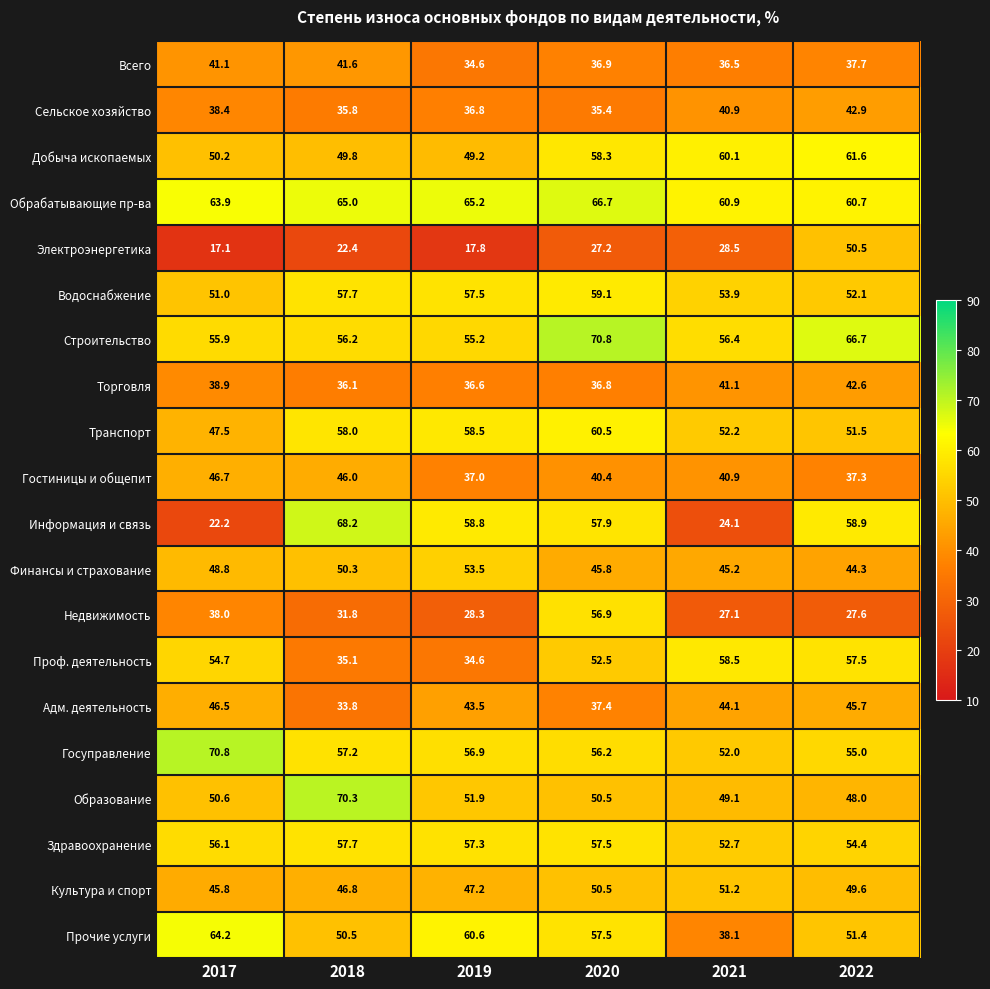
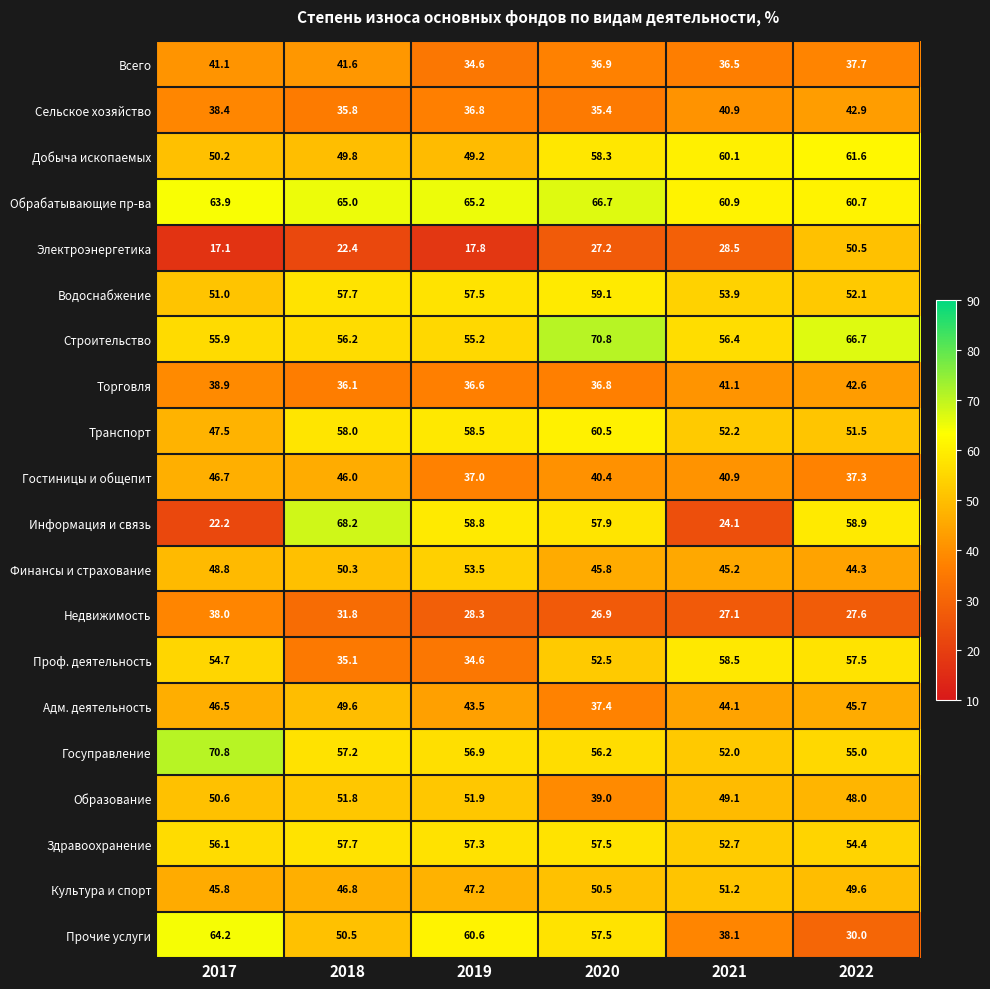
  {
    "Всего": {
      "2017": 41.1,
      "2018": 41.6,
      "2019": 34.6,
      "2020": 36.9,
      "2021": 36.5,
      "2022": 37.7
    },
    "Сельское хозяйство": {
      "2017": 38.4,
      "2018": 35.8,
      "2019": 36.8,
      "2020": 35.4,
      "2021": 40.9,
      "2022": 42.9
    },
    "Добыча ископаемых": {
      "2017": 50.2,
      "2018": 49.8,
      "2019": 49.2,
      "2020": 58.3,
      "2021": 60.1,
      "2022": 61.6
    },
    "Обрабатывающие пр-ва": {
      "2017": 63.9,
      "2018": 65.0,
      "2019": 65.2,
      "2020": 66.7,
      "2021": 60.9,
      "2022": 60.7
    },
    "Электроэнергетика": {
      "2017": 17.1,
      "2018": 22.4,
      "2019": 17.8,
      "2020": 27.2,
      "2021": 28.5,
      "2022": 50.5
    },
    "Водоснабжение": {
      "2017": 51.0,
      "2018": 57.7,
      "2019": 57.5,
      "2020": 59.1,
      "2021": 53.9,
      "2022": 52.1
    },
    "Строительство": {
      "2017": 55.9,
      "2018": 56.2,
      "2019": 55.2,
      "2020": 70.8,
      "2021": 56.4,
      "2022": 66.7
    },
    "Торговля": {
      "2017": 38.9,
      "2018": 36.1,
      "2019": 36.6,
      "2020": 36.8,
      "2021": 41.1,
      "2022": 42.6
    },
    "Транспорт": {
      "2017": 47.5,
      "2018": 58.0,
      "2019": 58.5,
      "2020": 60.5,
      "2021": 52.2,
      "2022": 51.5
    },
    "Гостиницы и общепит": {
      "2017": 46.7,
      "2018": 46.0,
      "2019": 37.0,
      "2020": 40.4,
      "2021": 40.9,
      "2022": 37.3
    },
    "Информация и связь": {
      "2017": 22.2,
      "2018": 68.2,
      "2019": 58.8,
      "2020": 57.9,
      "2021": 24.1,
      "2022": 58.9
    },
    "Финансы и страхование": {
      "2017": 48.8,
      "2018": 50.3,
      "2019": 53.5,
      "2020": 45.8,
      "2021": 45.2,
      "2022": 44.3
    },
    "Недвижимость": {
      "2017": 38.0,
      "2018": 31.8,
      "2019": 28.3,
-     "2020": 56.9,
+     "2020": 26.9,
      "2021": 27.1,
      "2022": 27.6
    },
    "Проф. деятельность": {
      "2017": 54.7,
      "2018": 35.1,
      "2019": 34.6,
      "2020": 52.5,
      "2021": 58.5,
      "2022": 57.5
    },
    "Адм. деятельность": {
      "2017": 46.5,
-     "2018": 33.8,
+     "2018": 49.6,
      "2019": 43.5,
      "2020": 37.4,
      "2021": 44.1,
      "2022": 45.7
    },
    "Госуправление": {
      "2017": 70.8,
      "2018": 57.2,
      "2019": 56.9,
      "2020": 56.2,
      "2021": 52.0,
      "2022": 55.0
    },
    "Образование": {
      "2017": 50.6,
-     "2018": 70.3,
+     "2018": 51.8,
      "2019": 51.9,
-     "2020": 50.5,
+     "2020": 39.0,
      "2021": 49.1,
      "2022": 48.0
    },
    "Здравоохранение": {
      "2017": 56.1,
      "2018": 57.7,
      "2019": 57.3,
      "2020": 57.5,
      "2021": 52.7,
      "2022": 54.4
    },
    "Культура и спорт": {
      "2017": 45.8,
      "2018": 46.8,
      "2019": 47.2,
      "2020": 50.5,
      "2021": 51.2,
      "2022": 49.6
    },
    "Прочие услуги": {
      "2017": 64.2,
      "2018": 50.5,
      "2019": 60.6,
      "2020": 57.5,
      "2021": 38.1,
-     "2022": 51.4
+     "2022": 30.0
    }
  }
